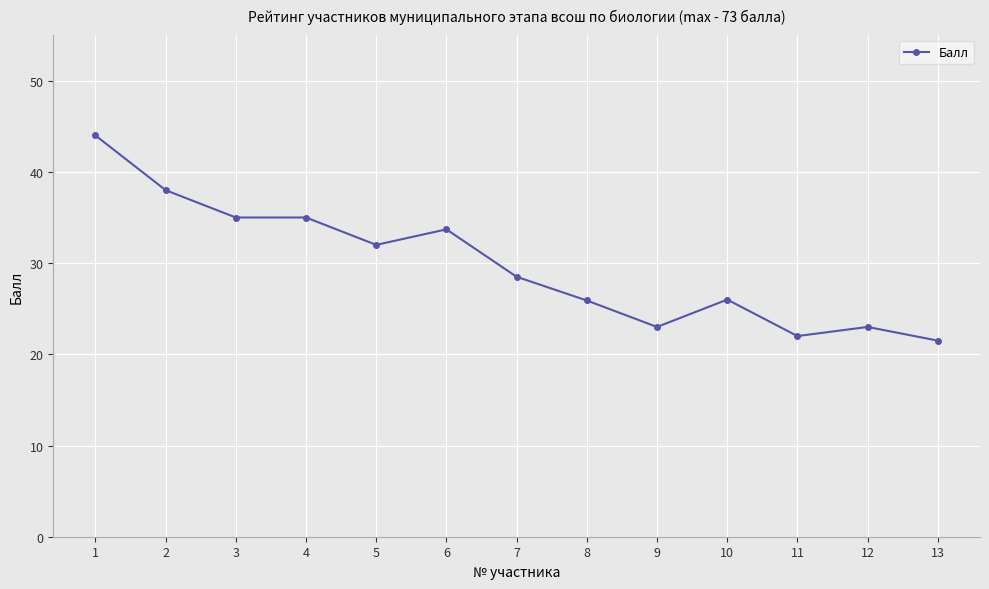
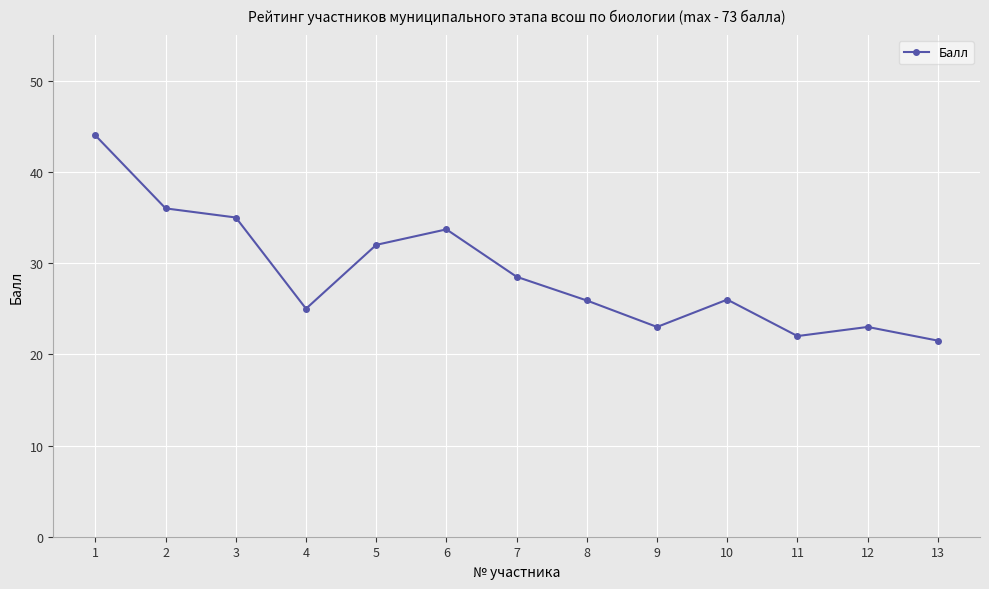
  {
    "1": 44,
-   "2": 38,
+   "2": 36,
    "3": 35,
-   "4": 35,
+   "4": 25,
    "5": 32,
    "6": 34,
    "7": 29,
    "8": 26,
    "9": 23,
    "10": 26,
    "11": 22,
    "12": 23,
    "13": 22
  }
